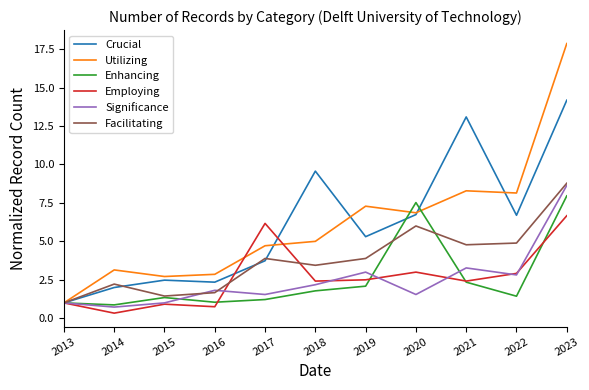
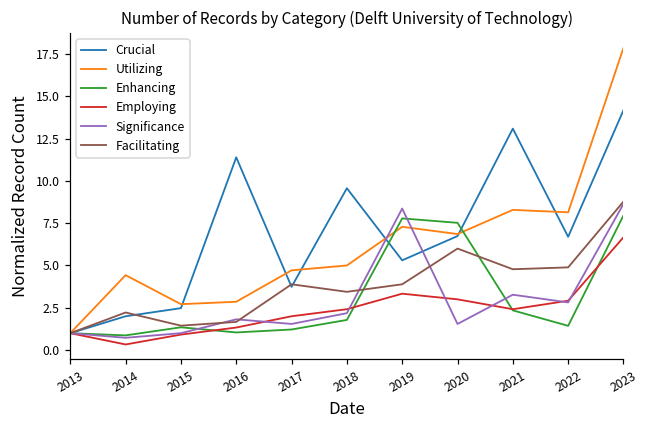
  {
    "Crucial": {
      "2014": 2.0,
      "2015": 2.5,
-     "2016": 2.3,
+     "2016": 11.4,
      "2018": 9.6,
      "2019": 5.3,
      "2021": 13.1,
      "2022": 6.7,
      "2023": 14.2
    },
    "Utilizing": {
-     "2014": 3.1,
+     "2014": 4.4,
      "2015": 2.7,
      "2016": 2.9,
      "2017": 4.7,
      "2018": 5.0,
      "2019": 7.3,
      "2021": 8.3,
      "2022": 8.1,
      "2023": 17.9
    },
    "Enhancing": {
      "2016": 1.0,
      "2017": 1.2,
      "2018": 1.8,
-     "2019": 2.1,
+     "2019": 7.8,
      "2020": 7.5,
      "2022": 1.4,
      "2023": 8.0
    },
    "Employing": {
      "2014": 0.3,
-     "2016": 0.8,
-     "2017": 6.2,
+     "2016": 1.3,
+     "2017": 2.0,
      "2018": 2.4,
-     "2019": 2.5,
+     "2019": 3.3,
      "2020": 3.0,
      "2023": 6.7
    },
    "Significance": {
      "2017": 1.5,
      "2018": 2.2,
-     "2019": 3.0,
+     "2019": 8.4,
      "2020": 1.5,
      "2021": 3.3
    },
    "Facilitating": {
      "2014": 2.2,
      "2018": 3.4,
      "2019": 3.9,
      "2020": 6.0,
      "2021": 4.8,
      "2022": 4.9
    }
  }
